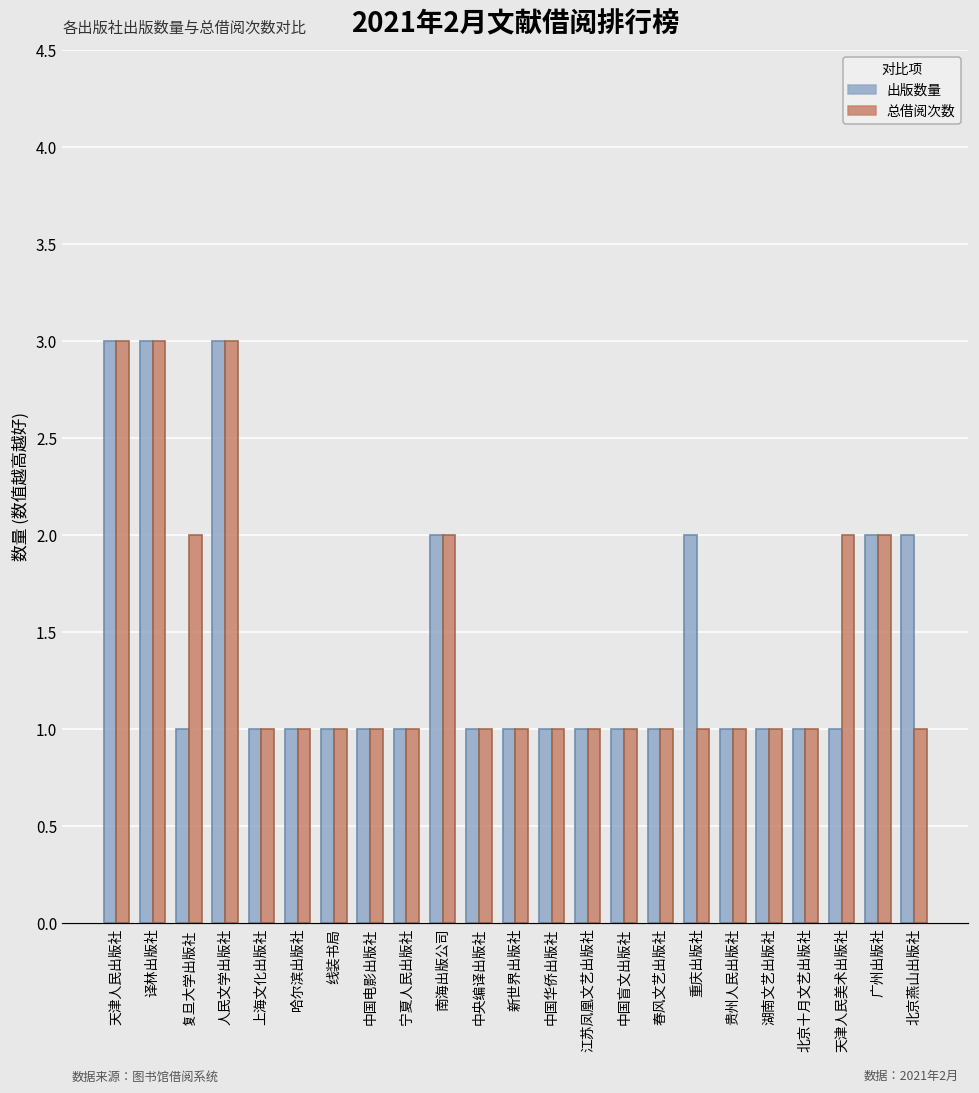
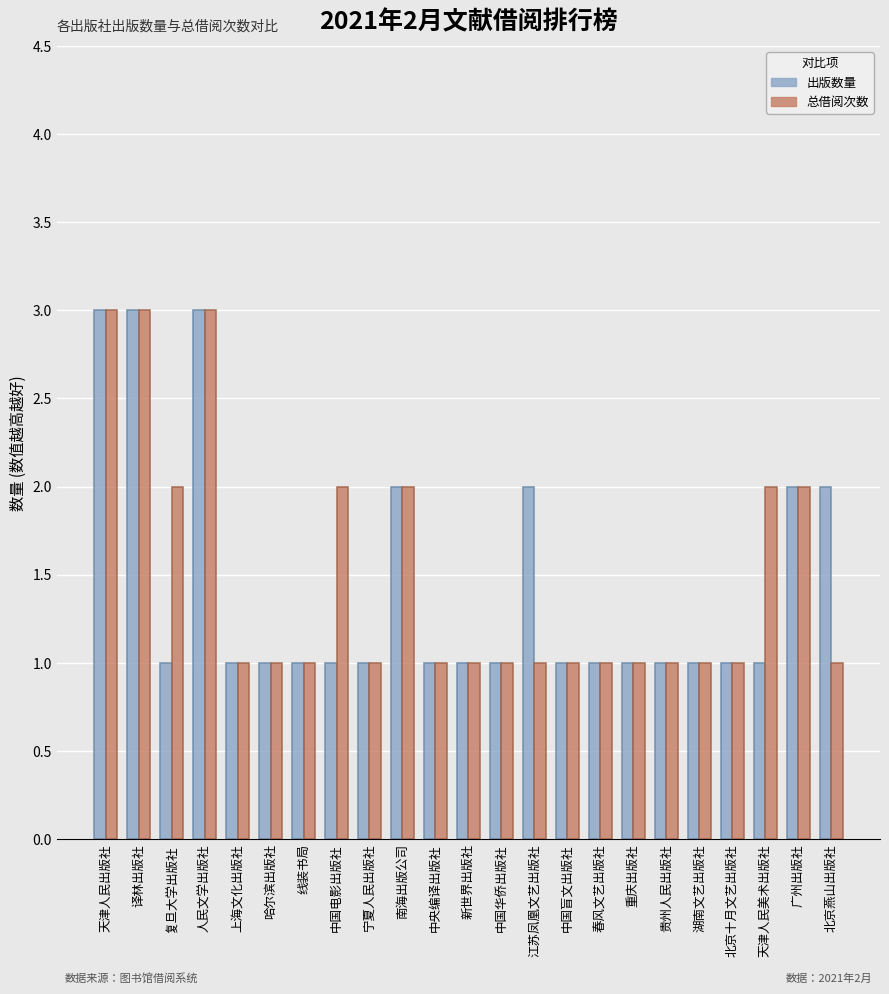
  {
    "出版数量": {
      "天津人民出版社": 3,
      "译林出版社": 3,
      "复旦大学出版社": 1,
      "人民文学出版社": 3,
      "上海文化出版社": 1,
      "哈尔滨出版社": 1,
      "线装书局": 1,
      "中国电影出版社": 1,
      "宁夏人民出版社": 1,
      "南海出版公司": 2,
      "中央编译出版社": 1,
      "新世界出版社": 1,
      "中国华侨出版社": 1,
-     "江苏凤凰文艺出版社": 1,
+     "江苏凤凰文艺出版社": 2,
      "中国盲文出版社": 1,
      "春风文艺出版社": 1,
-     "重庆出版社": 2,
+     "重庆出版社": 1,
      "贵州人民出版社": 1,
      "湖南文艺出版社": 1,
      "北京十月文艺出版社": 1,
      "天津人民美术出版社": 1,
      "广州出版社": 2,
      "北京燕山出版社": 2
    },
    "总借阅次数": {
      "天津人民出版社": 3,
      "译林出版社": 3,
      "复旦大学出版社": 2,
      "人民文学出版社": 3,
      "上海文化出版社": 1,
      "哈尔滨出版社": 1,
      "线装书局": 1,
-     "中国电影出版社": 1,
+     "中国电影出版社": 2,
      "宁夏人民出版社": 1,
      "南海出版公司": 2,
      "中央编译出版社": 1,
      "新世界出版社": 1,
      "中国华侨出版社": 1,
      "江苏凤凰文艺出版社": 1,
      "中国盲文出版社": 1,
      "春风文艺出版社": 1,
      "重庆出版社": 1,
      "贵州人民出版社": 1,
      "湖南文艺出版社": 1,
      "北京十月文艺出版社": 1,
      "天津人民美术出版社": 2,
      "广州出版社": 2,
      "北京燕山出版社": 1
    }
  }
